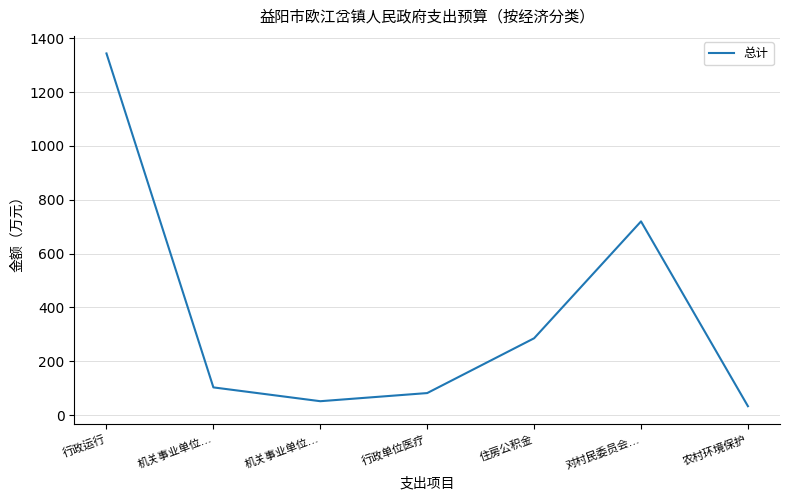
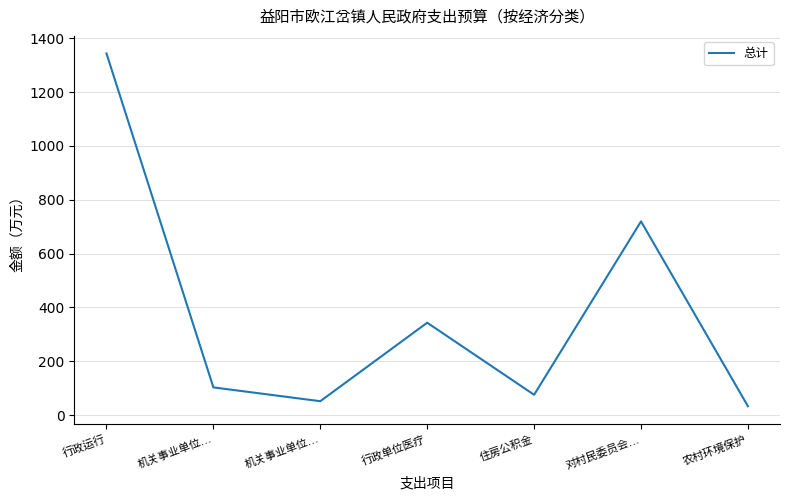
  {
    "行政运行": 1340,
-   "行政单位医疗": 80,
-   "住房公积金": 290,
+   "行政单位医疗": 340,
+   "住房公积金": 80,
    "对村民委员会…": 720,
    "农村环境保护": 30
  }
